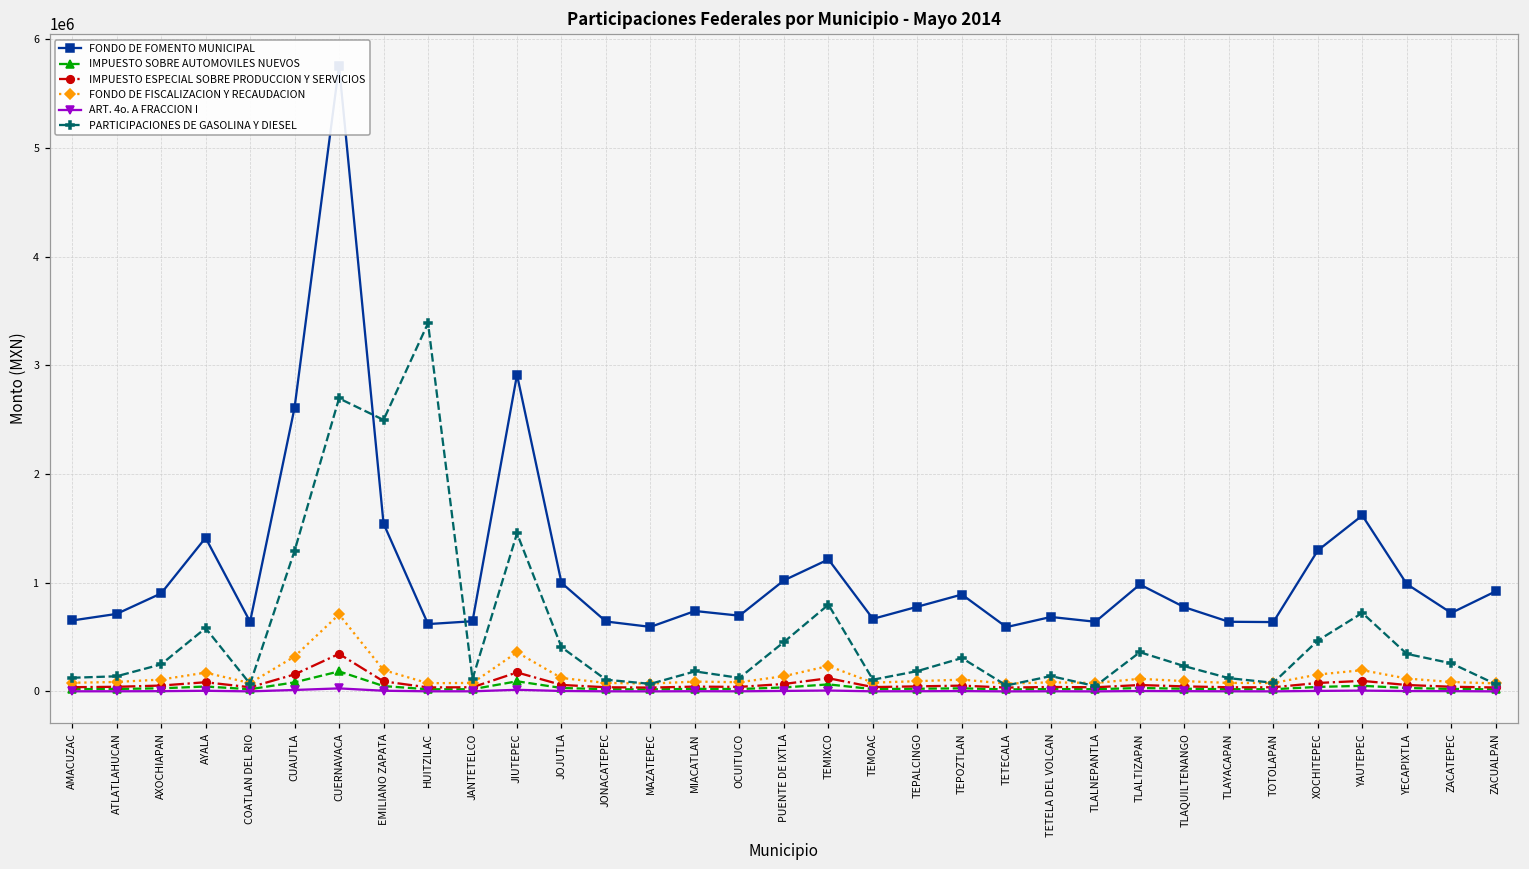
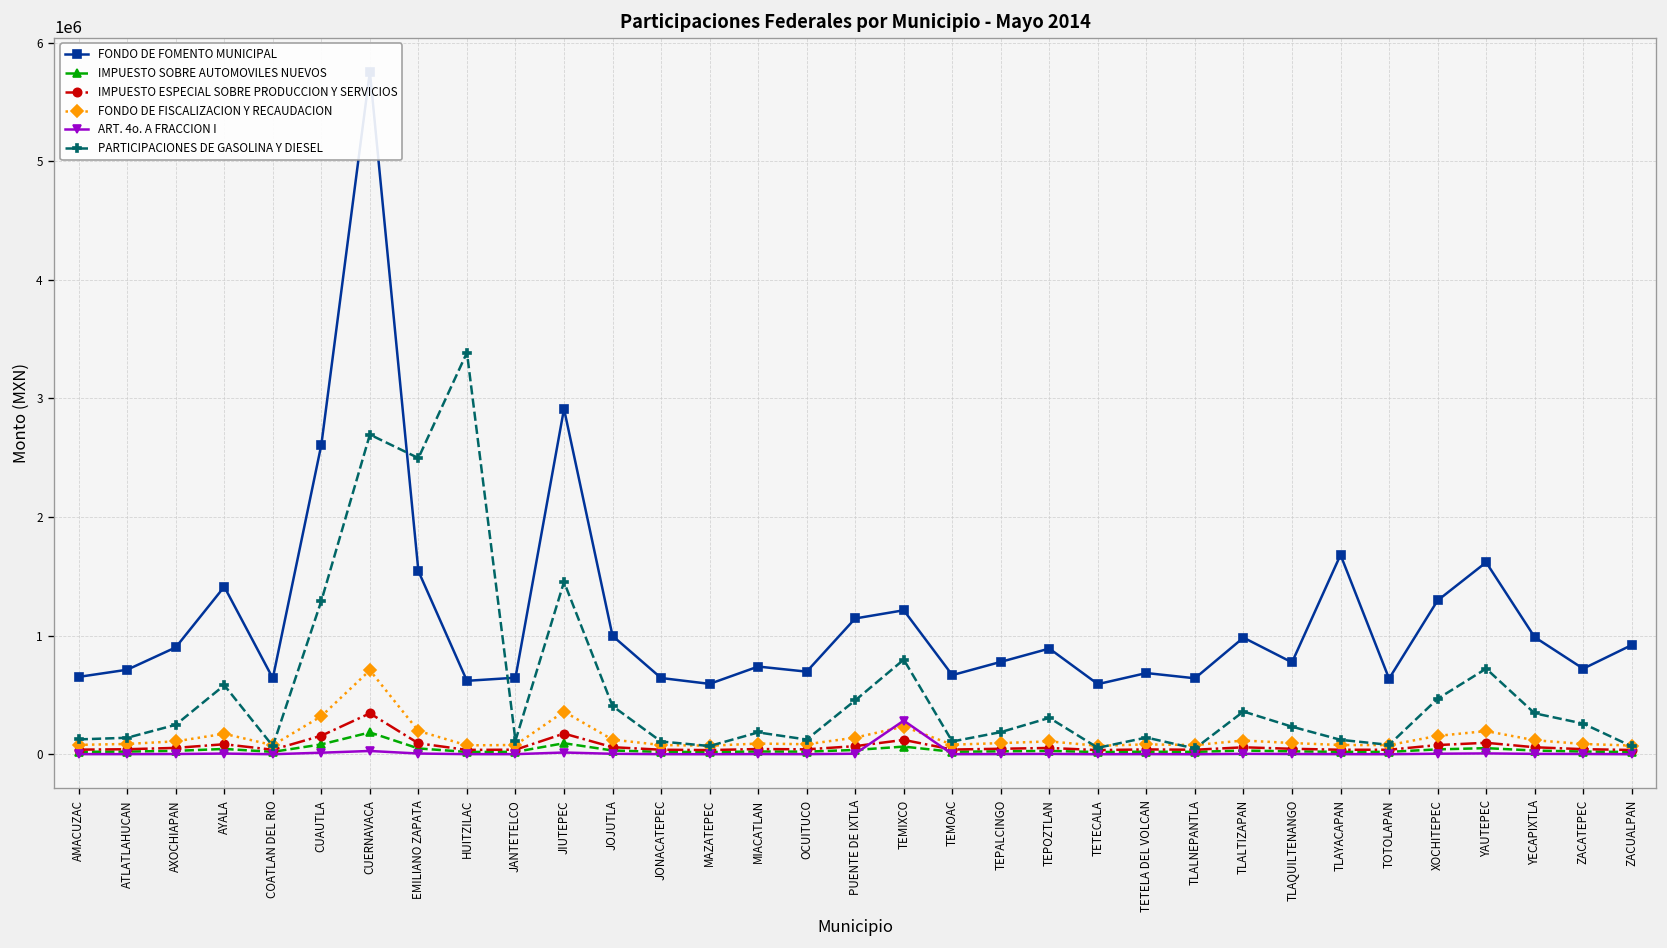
  {
    "FONDO DE FOMENTO MUNICIPAL": {
      "AMACUZAC": 700000,
      "ATLATLAHUCAN": 700000,
      "AXOCHIAPAN": 900000,
      "AYALA": 1400000,
      "COATLAN DEL RIO": 600000,
      "CUAUTLA": 2600000,
      "EMILIANO ZAPATA": 1500000,
      "HUITZILAC": 600000,
      "JANTETELCO": 600000,
      "JIUTEPEC": 2900000,
      "JOJUTLA": 1000000,
      "JONACATEPEC": 600000,
      "MAZATEPEC": 600000,
      "MIACATLAN": 700000,
      "OCUITUCO": 700000,
-     "PUENTE DE IXTLA": 1000000,
+     "PUENTE DE IXTLA": 1100000,
      "TEMIXCO": 1200000,
      "TEMOAC": 700000,
      "TEPALCINGO": 800000,
      "TEPOZTLAN": 900000,
      "TETECALA": 600000,
      "TETELA DEL VOLCAN": 700000,
      "TLALNEPANTLA": 600000,
      "TLALTIZAPAN": 1000000,
      "TLAQUILTENANGO": 800000,
-     "TLAYACAPAN": 600000,
+     "TLAYACAPAN": 1700000,
      "TOTOLAPAN": 600000,
      "XOCHITEPEC": 1300000,
      "YAUTEPEC": 1600000,
      "YECAPIXTLA": 1000000,
      "ZACATEPEC": 700000,
      "ZACUALPAN": 900000
    },
    "IMPUESTO SOBRE AUTOMOVILES NUEVOS": {
      "AYALA": 0,
      "CUAUTLA": 100000,
      "CUERNAVACA": 200000,
      "EMILIANO ZAPATA": 0,
      "JIUTEPEC": 100000,
      "JOJUTLA": 0,
      "PUENTE DE IXTLA": 0,
      "TEMIXCO": 100000,
      "TLALTIZAPAN": 0,
      "XOCHITEPEC": 0,
      "YAUTEPEC": 100000,
      "YECAPIXTLA": 0
    },
    "IMPUESTO ESPECIAL SOBRE PRODUCCION Y SERVICIOS": {
      "AYALA": 100000,
      "CUAUTLA": 200000,
      "CUERNAVACA": 300000,
      "EMILIANO ZAPATA": 100000,
      "JIUTEPEC": 200000,
      "JOJUTLA": 100000,
      "PUENTE DE IXTLA": 100000,
      "TEMIXCO": 100000,
      "TLALTIZAPAN": 100000,
      "XOCHITEPEC": 100000,
      "YAUTEPEC": 100000,
      "YECAPIXTLA": 100000
    },
    "FONDO DE FISCALIZACION Y RECAUDACION": {
      "AMACUZAC": 100000,
      "ATLATLAHUCAN": 100000,
      "AXOCHIAPAN": 100000,
      "AYALA": 200000,
      "CUAUTLA": 300000,
      "CUERNAVACA": 700000,
      "EMILIANO ZAPATA": 200000,
      "HUITZILAC": 100000,
      "JANTETELCO": 100000,
      "JIUTEPEC": 400000,
      "JOJUTLA": 100000,
      "JONACATEPEC": 100000,
      "MIACATLAN": 100000,
      "OCUITUCO": 100000,
      "PUENTE DE IXTLA": 100000,
      "TEMIXCO": 200000,
      "TEMOAC": 100000,
      "TEPALCINGO": 100000,
      "TEPOZTLAN": 100000,
      "TETELA DEL VOLCAN": 100000,
      "TLALNEPANTLA": 100000,
      "TLALTIZAPAN": 100000,
      "TLAQUILTENANGO": 100000,
      "TLAYACAPAN": 100000,
      "XOCHITEPEC": 200000,
      "YAUTEPEC": 200000,
      "YECAPIXTLA": 100000,
      "ZACATEPEC": 100000
    },
    "ART. 4o. A FRACCION I": {
      "AXOCHIAPAN": 0,
      "AYALA": 0,
      "CUAUTLA": 0,
      "CUERNAVACA": 0,
      "EMILIANO ZAPATA": 0,
      "JIUTEPEC": 0,
      "JOJUTLA": 0,
      "PUENTE DE IXTLA": 0,
-     "TEMIXCO": 0,
+     "TEMIXCO": 300000,
      "TLALTIZAPAN": 0,
      "XOCHITEPEC": 0,
      "YAUTEPEC": 0,
      "YECAPIXTLA": 0
    },
    "PARTICIPACIONES DE GASOLINA Y DIESEL": {
      "AMACUZAC": 100000,
      "ATLATLAHUCAN": 100000,
      "AXOCHIAPAN": 200000,
      "AYALA": 600000,
      "CUAUTLA": 1300000,
      "CUERNAVACA": 2700000,
      "EMILIANO ZAPATA": 2500000,
      "HUITZILAC": 3400000,
      "JANTETELCO": 100000,
      "JIUTEPEC": 1500000,
      "JOJUTLA": 400000,
      "JONACATEPEC": 100000,
      "MIACATLAN": 200000,
      "OCUITUCO": 100000,
      "PUENTE DE IXTLA": 500000,
      "TEMIXCO": 800000,
      "TEMOAC": 100000,
      "TEPALCINGO": 200000,
      "TEPOZTLAN": 300000,
      "TETELA DEL VOLCAN": 100000,
      "TLALTIZAPAN": 400000,
      "TLAQUILTENANGO": 200000,
      "TLAYACAPAN": 100000,
      "XOCHITEPEC": 500000,
      "YAUTEPEC": 700000,
      "YECAPIXTLA": 300000,
      "ZACATEPEC": 300000
    }
  }
